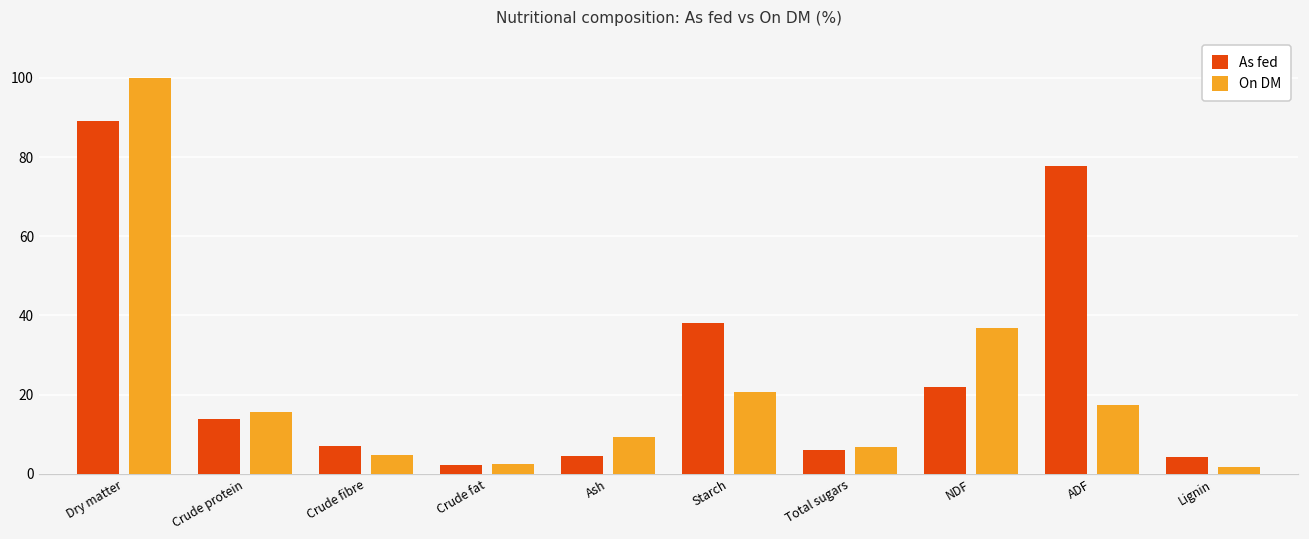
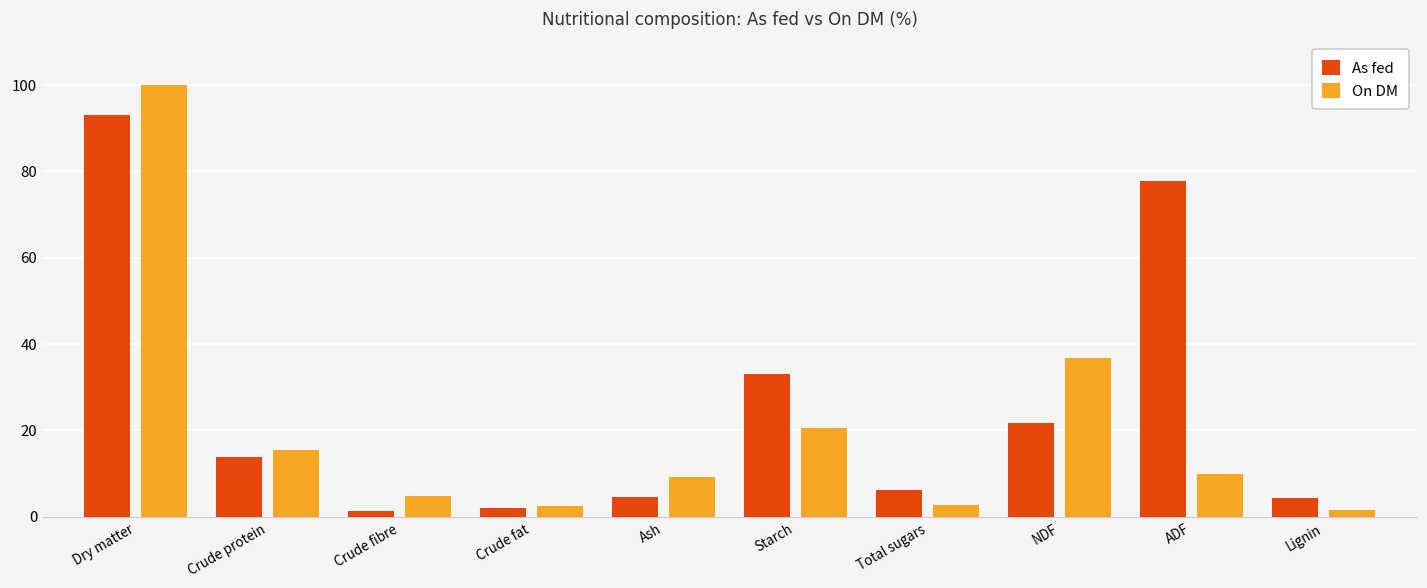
  {
    "As fed": {
-     "Dry matter": 89,
+     "Dry matter": 93,
      "Crude protein": 14,
-     "Crude fibre": 7,
+     "Crude fibre": 1,
      "Crude fat": 2,
      "Ash": 5,
-     "Starch": 38,
+     "Starch": 33,
      "Total sugars": 6,
      "NDF": 22,
      "ADF": 78,
      "Lignin": 4
    },
    "On DM": {
      "Dry matter": 100,
      "Crude protein": 16,
      "Crude fibre": 5,
      "Crude fat": 2,
      "Ash": 9,
      "Starch": 21,
-     "Total sugars": 7,
+     "Total sugars": 3,
      "NDF": 37,
-     "ADF": 17,
+     "ADF": 10,
      "Lignin": 2
    }
  }
